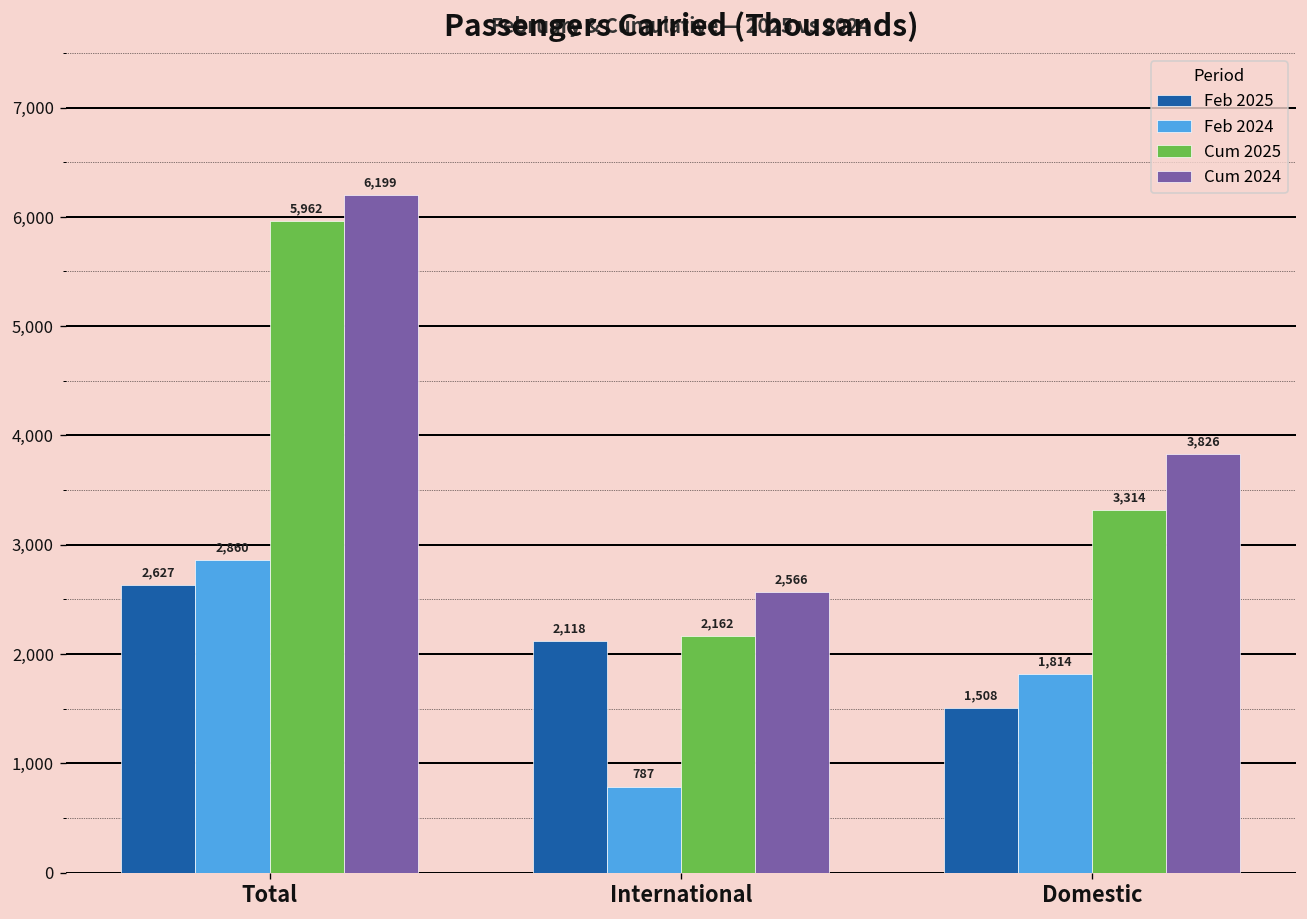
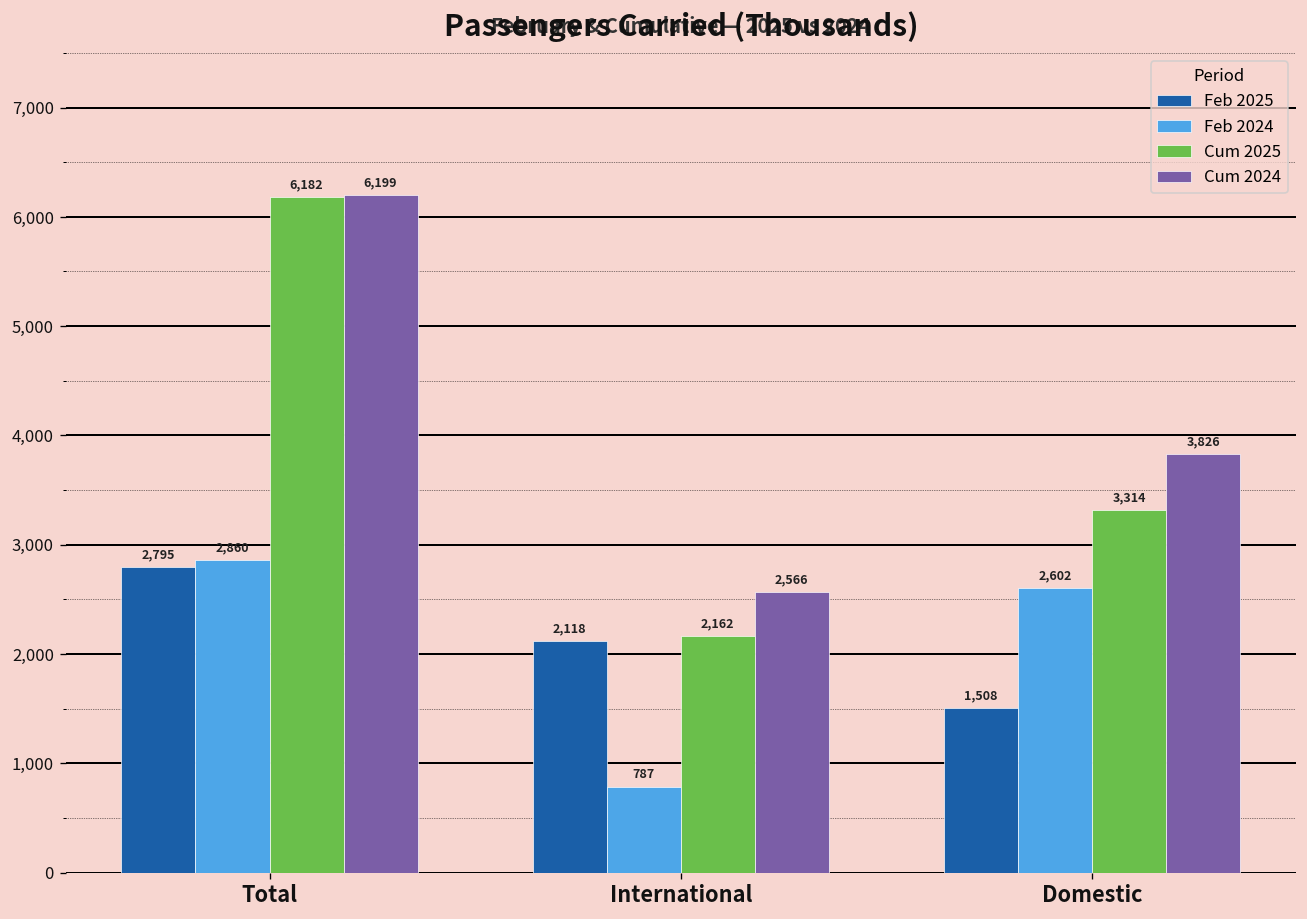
  {
    "Feb 2025": {
-     "Total": "2,627",
+     "Total": "2,795",
      "International": "2,118",
      "Domestic": "1,508"
    },
    "Feb 2024": {
      "Total": "2,860",
      "International": "787",
-     "Domestic": "1,814"
+     "Domestic": "2,602"
    },
    "Cum 2025": {
-     "Total": "5,962",
+     "Total": "6,182",
      "International": "2,162",
      "Domestic": "3,314"
    },
    "Cum 2024": {
      "Total": "6,199",
      "International": "2,566",
      "Domestic": "3,826"
    }
  }
